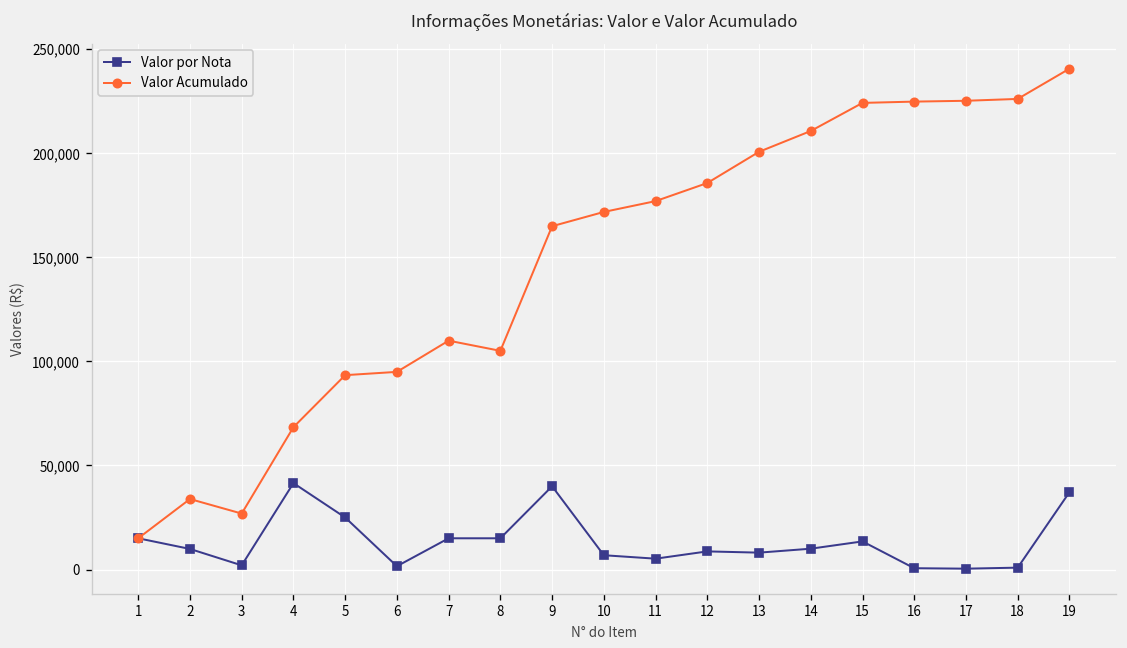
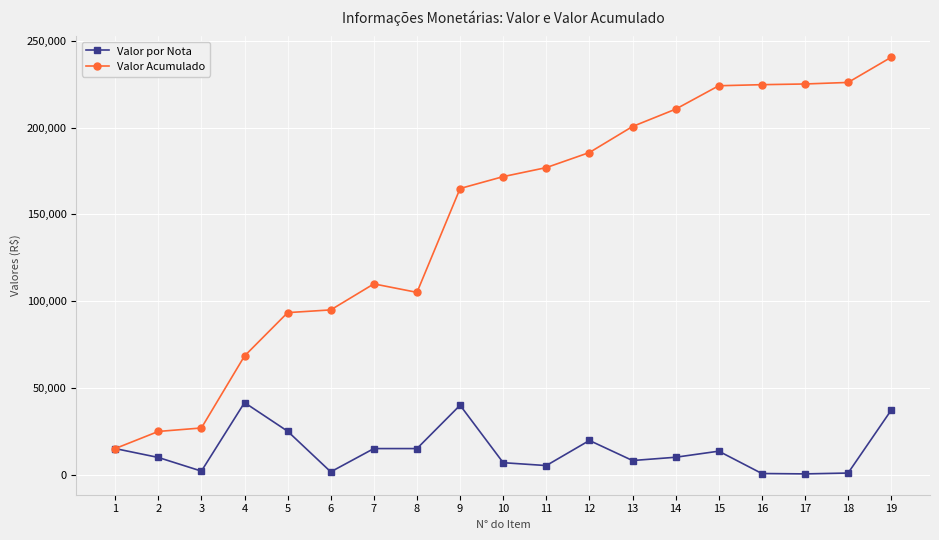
  {
    "Valor por Nota": {
      "2": "10,000",
      "3": "2,000",
      "4": "42,000",
      "5": "25,000",
      "6": "2,000",
      "7": "15,000",
      "8": "15,000",
      "9": "40,000",
      "10": "7,000",
      "11": "5,000",
-     "12": "9,000",
+     "12": "20,000",
      "13": "8,000",
      "14": "10,000",
      "15": "14,000",
      "16": "1,000",
      "17": "0",
      "18": "1,000",
      "19": "37,000"
    },
    "Valor Acumulado": {
-     "2": "34,000",
+     "2": "25,000",
      "3": "27,000",
      "4": "68,000",
      "5": "93,000",
      "6": "95,000",
      "7": "110,000",
      "8": "105,000",
      "9": "165,000",
      "10": "172,000",
      "11": "177,000",
      "12": "186,000",
      "13": "201,000",
      "14": "211,000",
      "15": "224,000",
      "16": "225,000",
      "17": "225,000",
      "18": "226,000",
      "19": "241,000"
    }
  }
